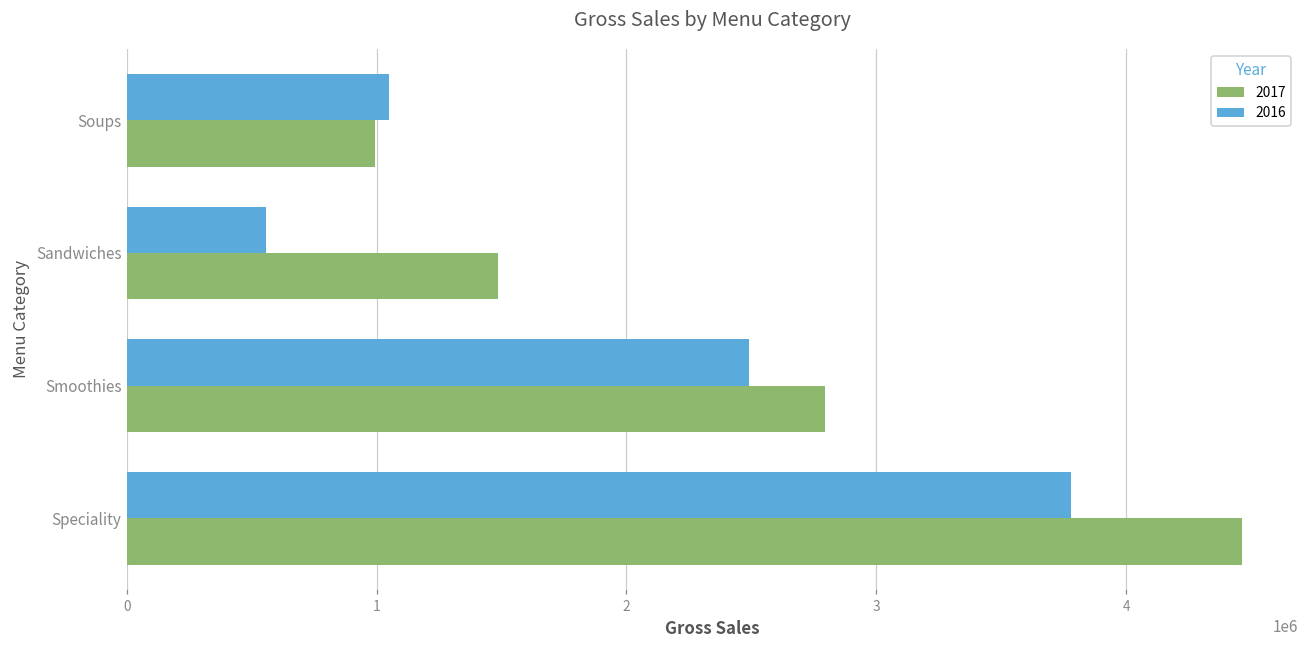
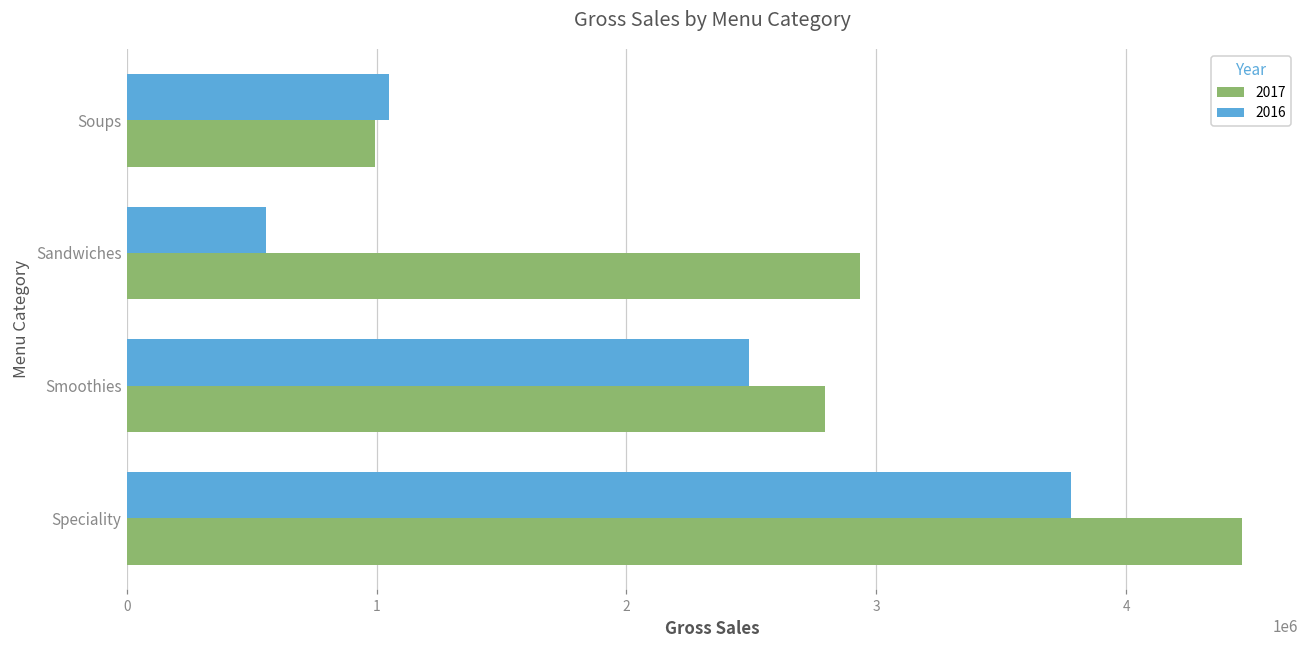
  {
    "2017": {
      "Soups": 990000,
-     "Sandwiches": 1490000,
+     "Sandwiches": 2930000,
      "Smoothies": 2790000,
      "Speciality": 4460000
    },
    "2016": {
      "Soups": 1050000,
      "Sandwiches": 560000,
      "Smoothies": 2490000,
      "Speciality": 3780000
    }
  }
